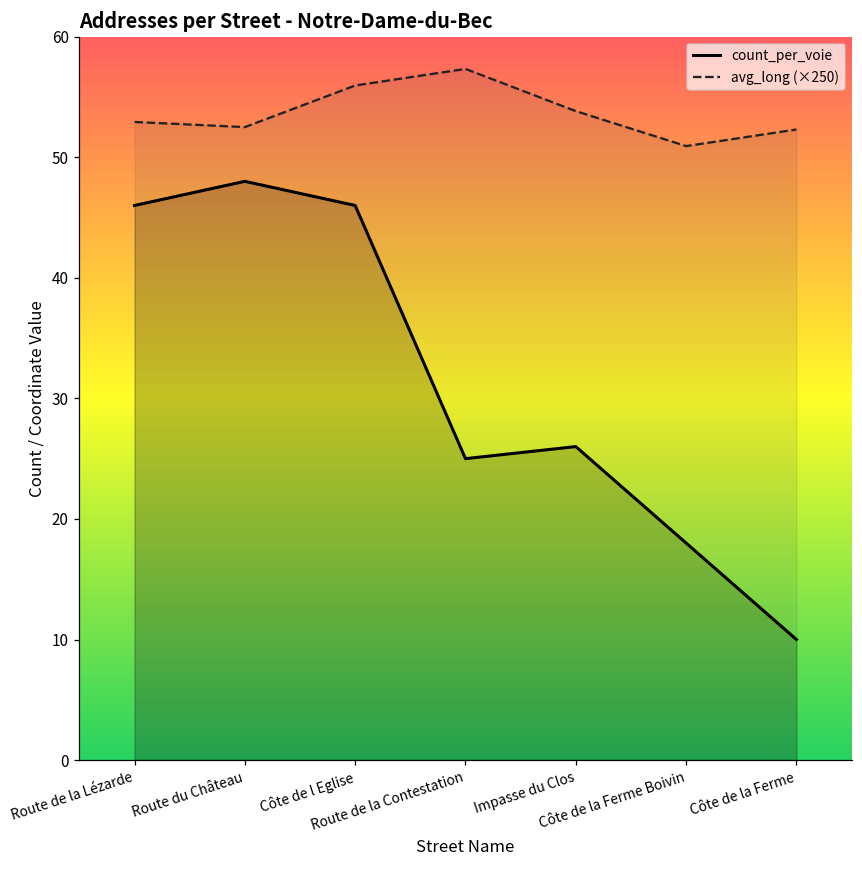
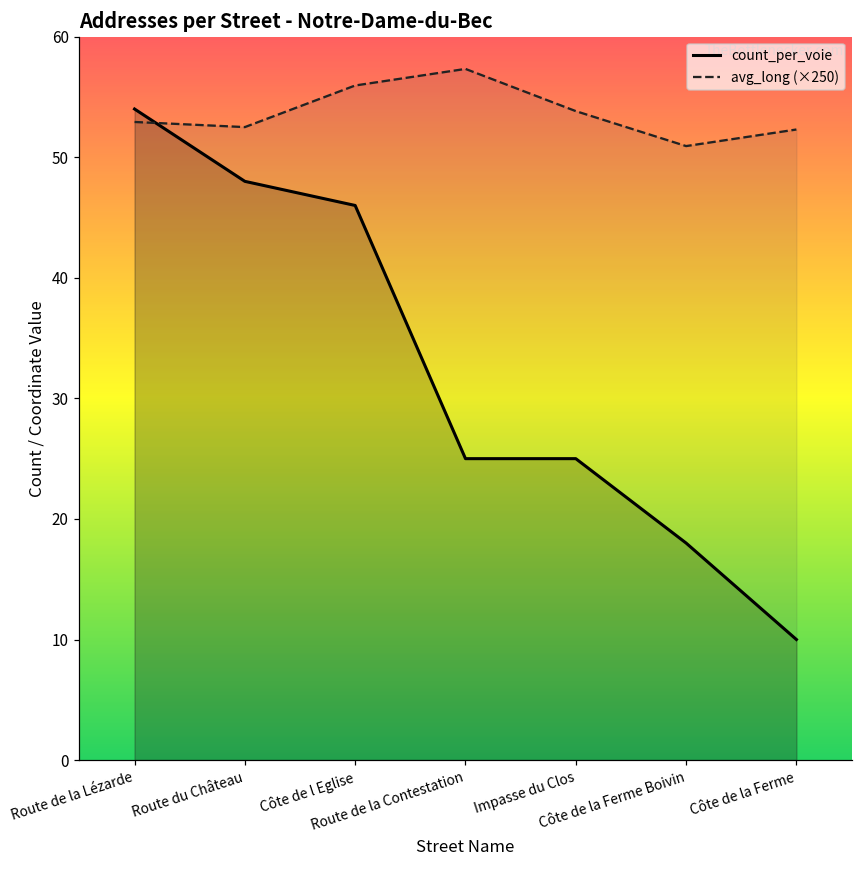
  {
    "count_per_voie": {
-     "Route de la Lézarde": 46,
+     "Route de la Lézarde": 54,
      "Route du Château": 48,
      "Côte de l Eglise": 46,
      "Route de la Contestation": 25,
-     "Impasse du Clos": 26,
+     "Impasse du Clos": 25,
      "Côte de la Ferme Boivin": 18,
      "Côte de la Ferme": 10
    }
  }
